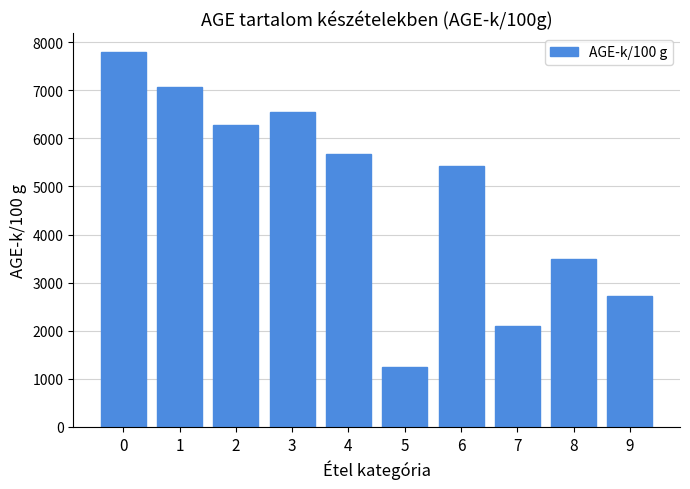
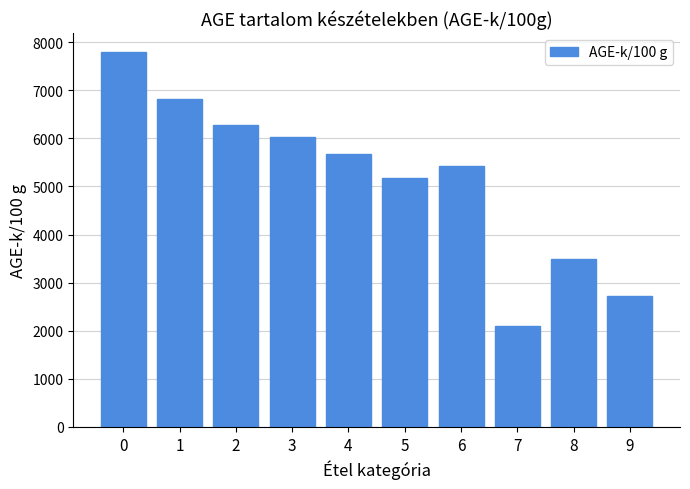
  {
    "0": 7800,
-   "1": 7100,
+   "1": 6800,
    "2": 6300,
-   "3": 6600,
+   "3": 6000,
    "4": 5700,
-   "5": 1200,
+   "5": 5200,
    "6": 5400,
    "7": 2100,
    "8": 3500,
    "9": 2700
  }
